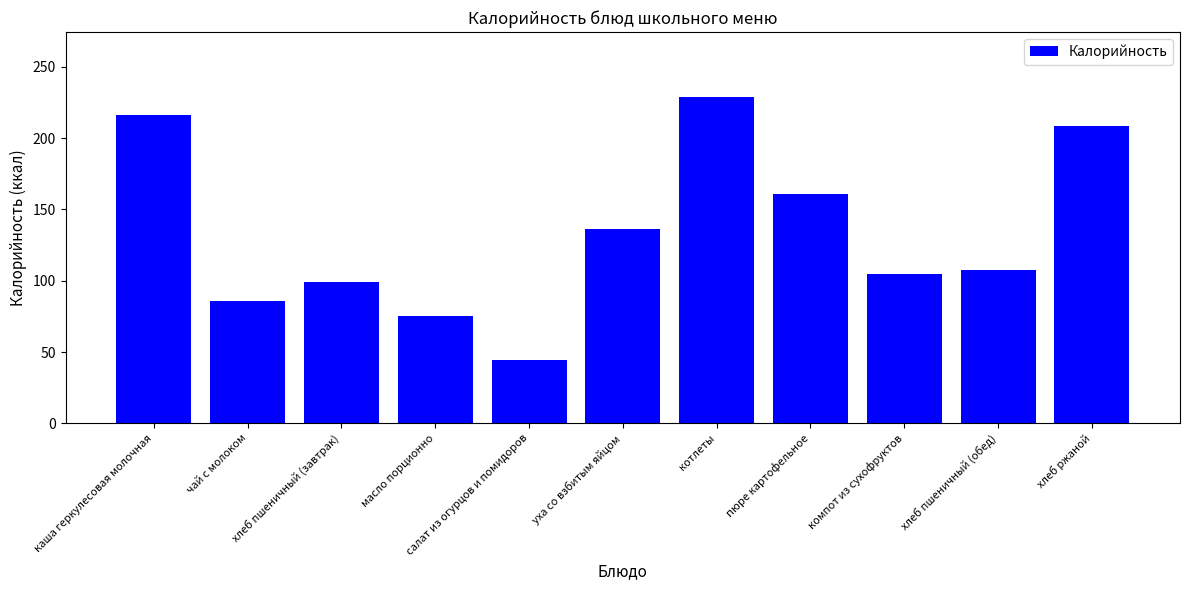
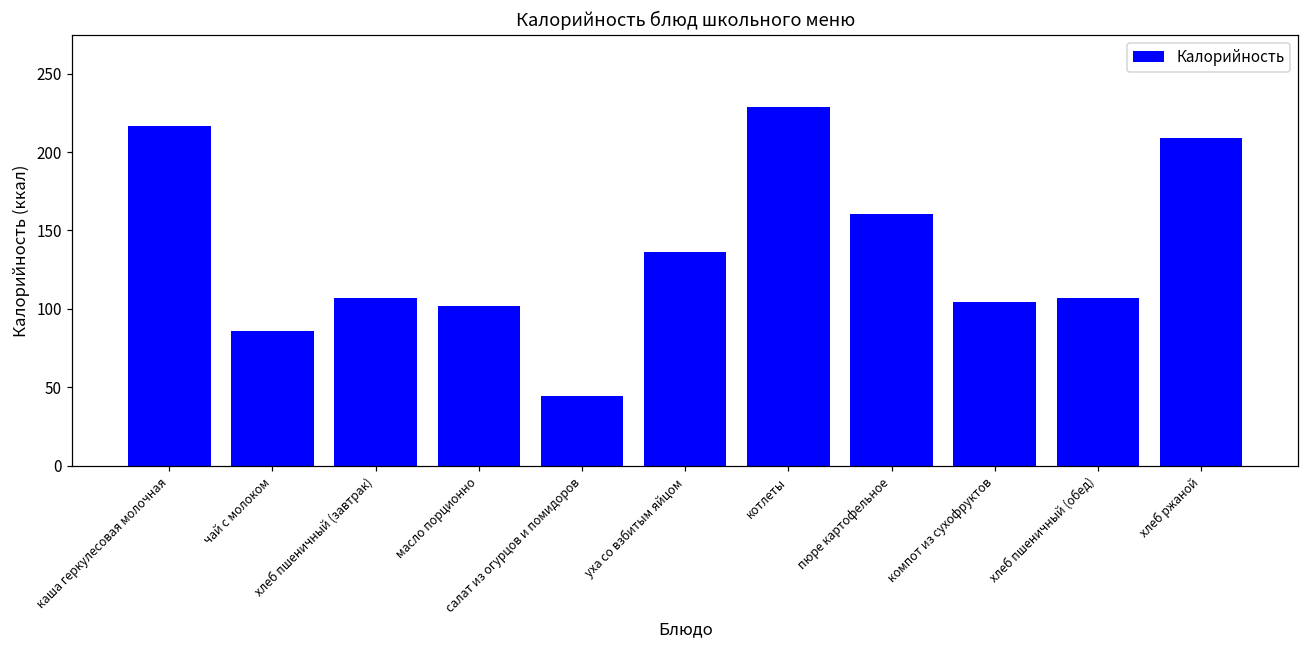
  {
    "каша геркулесовая молочная": 216,
    "чай с молоком": 86,
-   "хлеб пшеничный (завтрак)": 99,
-   "масло порционно": 75,
+   "хлеб пшеничный (завтрак)": 107,
+   "масло порционно": 102,
    "салат из огурцов и помидоров": 45,
    "уха со взбитым яйцом": 136,
    "котлеты": 229,
    "пюре картофельное": 161,
    "компот из сухофруктов": 105,
    "хлеб пшеничный (обед)": 107,
    "хлеб ржаной": 209
  }
